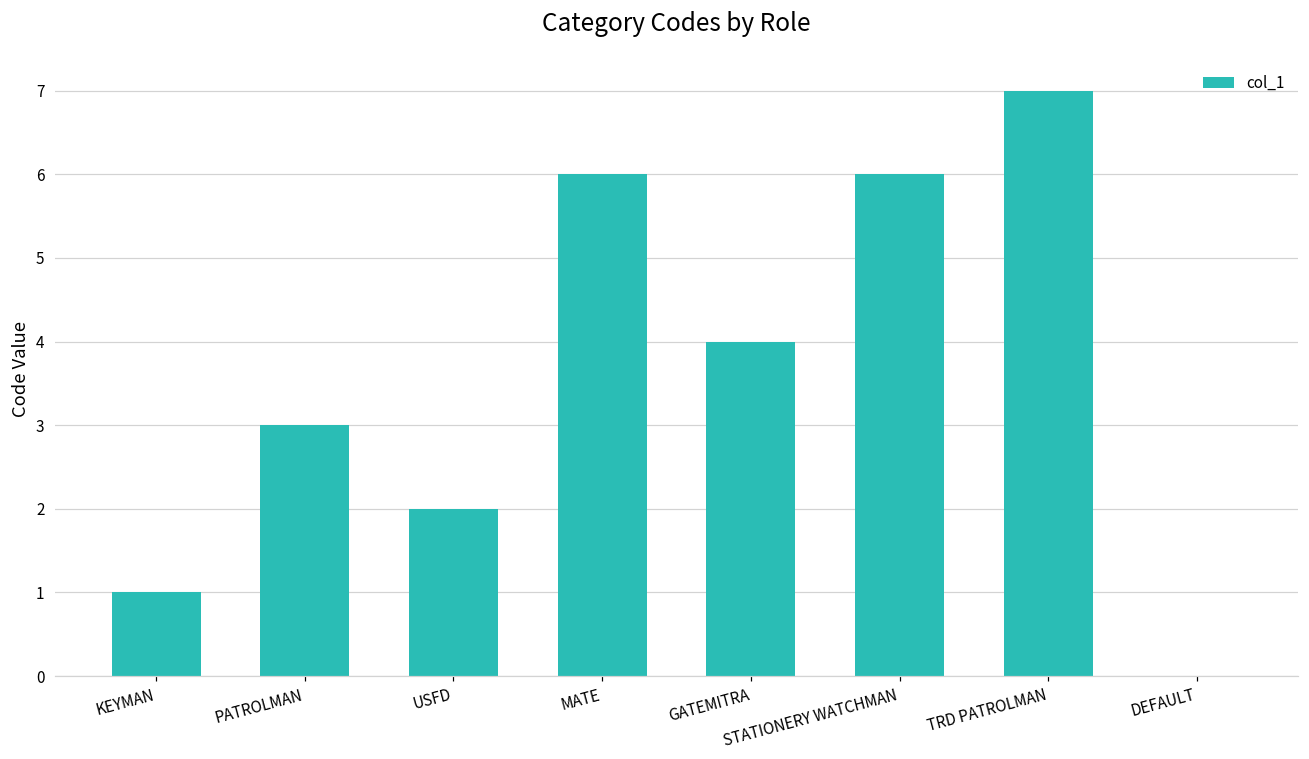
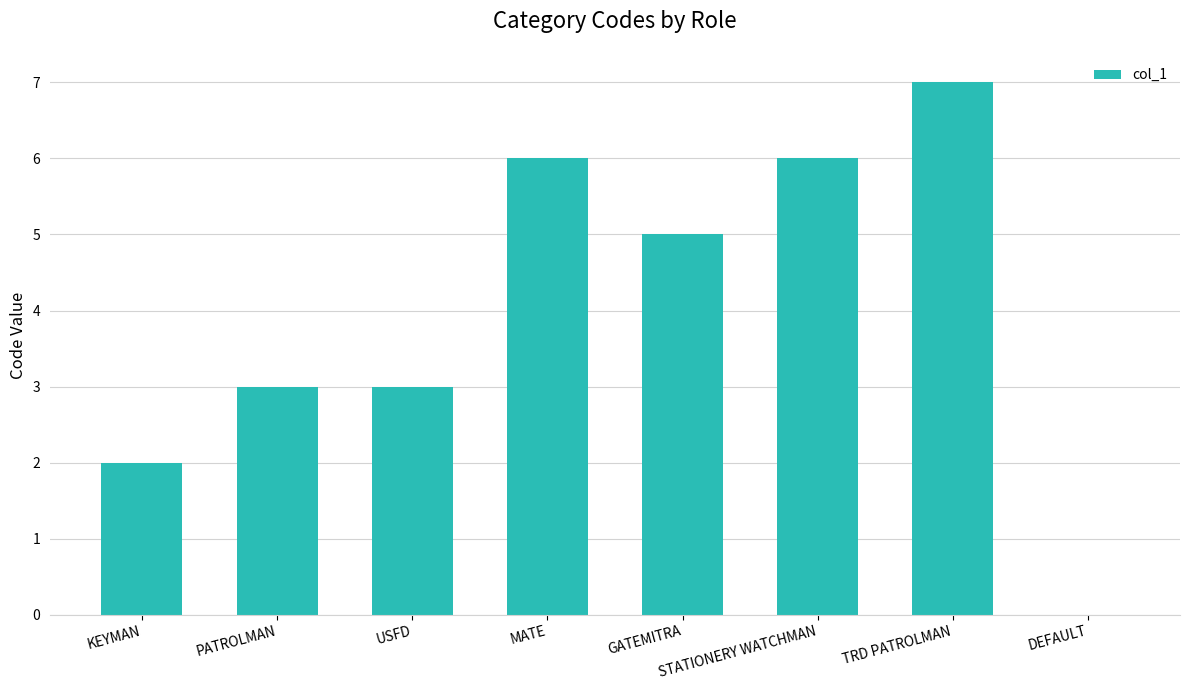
  {
-   "KEYMAN": 1,
+   "KEYMAN": 2,
    "PATROLMAN": 3,
-   "USFD": 2,
+   "USFD": 3,
    "MATE": 6,
-   "GATEMITRA": 4,
+   "GATEMITRA": 5,
    "STATIONERY WATCHMAN": 6,
    "TRD PATROLMAN": 7,
    "DEFAULT": 0
  }
